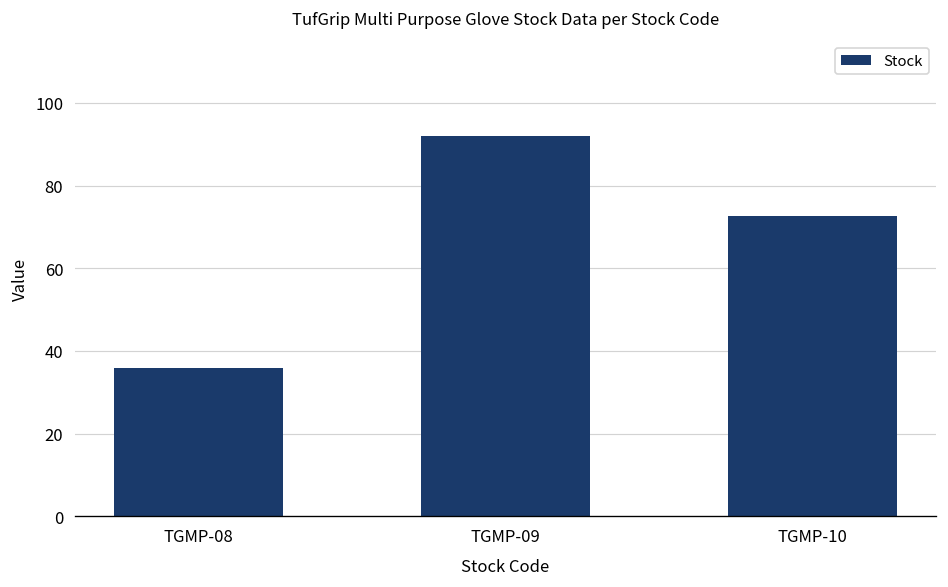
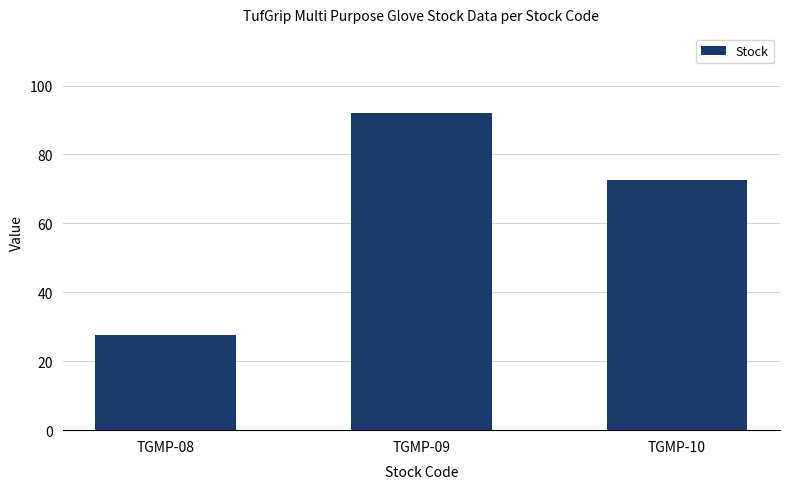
  {
-   "TGMP-08": 36,
+   "TGMP-08": 28,
    "TGMP-09": 92,
    "TGMP-10": 73
  }
